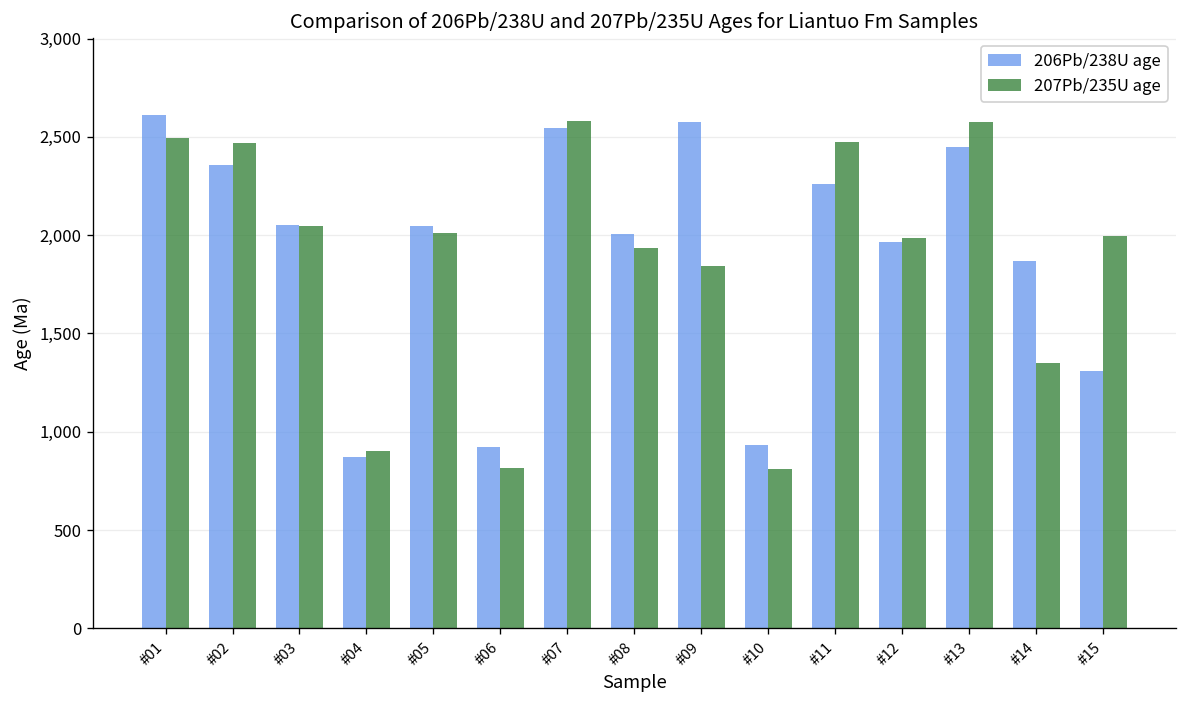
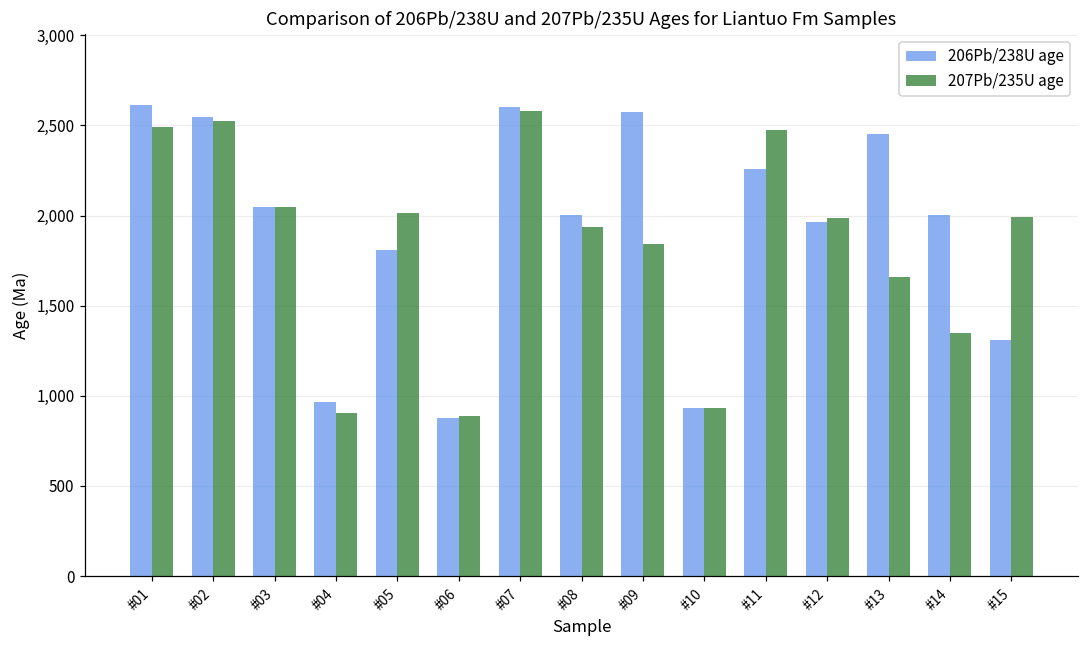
  {
    "206Pb/238U age": {
      "#01": "2,610",
-     "#02": "2,360",
+     "#02": "2,550",
      "#03": "2,050",
-     "#04": "870",
-     "#05": "2,050",
-     "#06": "930",
-     "#07": "2,550",
+     "#04": "970",
+     "#05": "1,810",
+     "#06": "880",
+     "#07": "2,600",
      "#08": "2,010",
      "#09": "2,580",
      "#10": "930",
      "#11": "2,260",
      "#12": "1,970",
      "#13": "2,450",
-     "#14": "1,870",
+     "#14": "2,000",
      "#15": "1,310"
    },
    "207Pb/235U age": {
      "#01": "2,490",
-     "#02": "2,470",
+     "#02": "2,530",
      "#03": "2,050",
      "#04": "900",
      "#05": "2,010",
-     "#06": "820",
+     "#06": "890",
      "#07": "2,580",
      "#08": "1,940",
      "#09": "1,850",
-     "#10": "810",
+     "#10": "930",
      "#11": "2,470",
      "#12": "1,990",
-     "#13": "2,580",
+     "#13": "1,660",
      "#14": "1,350",
      "#15": "1,990"
    }
  }
